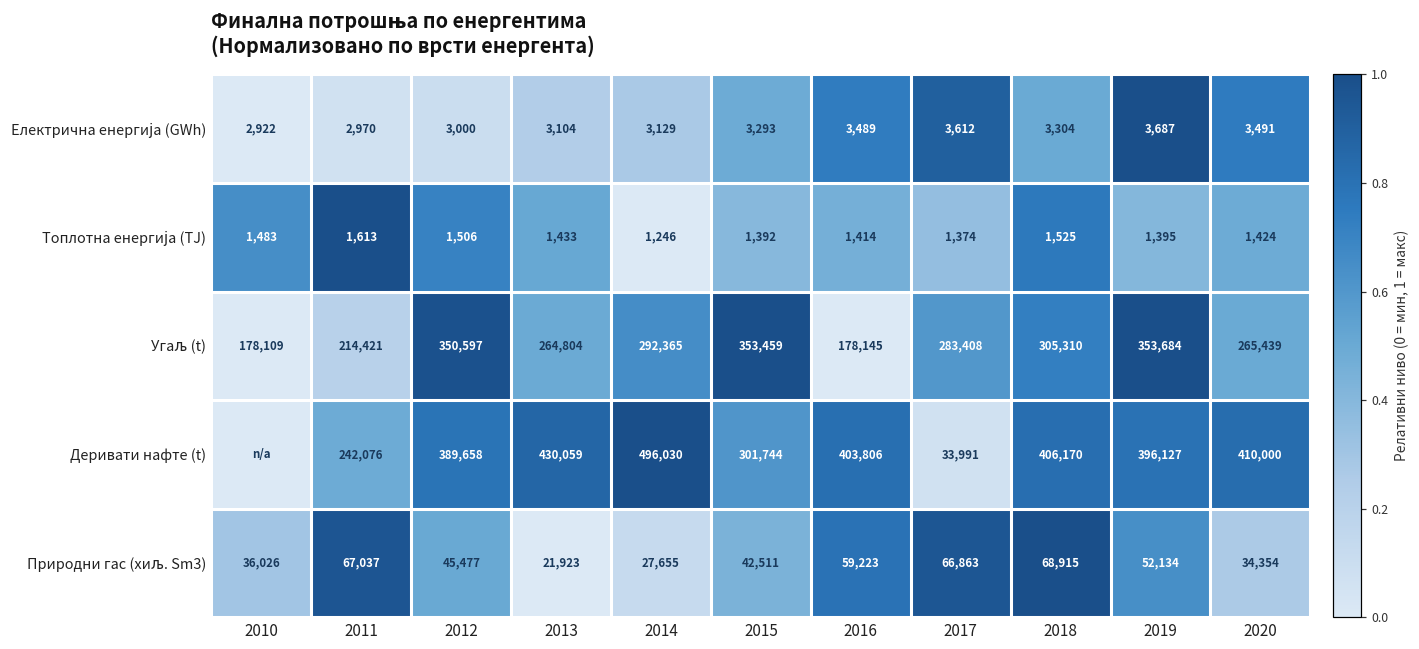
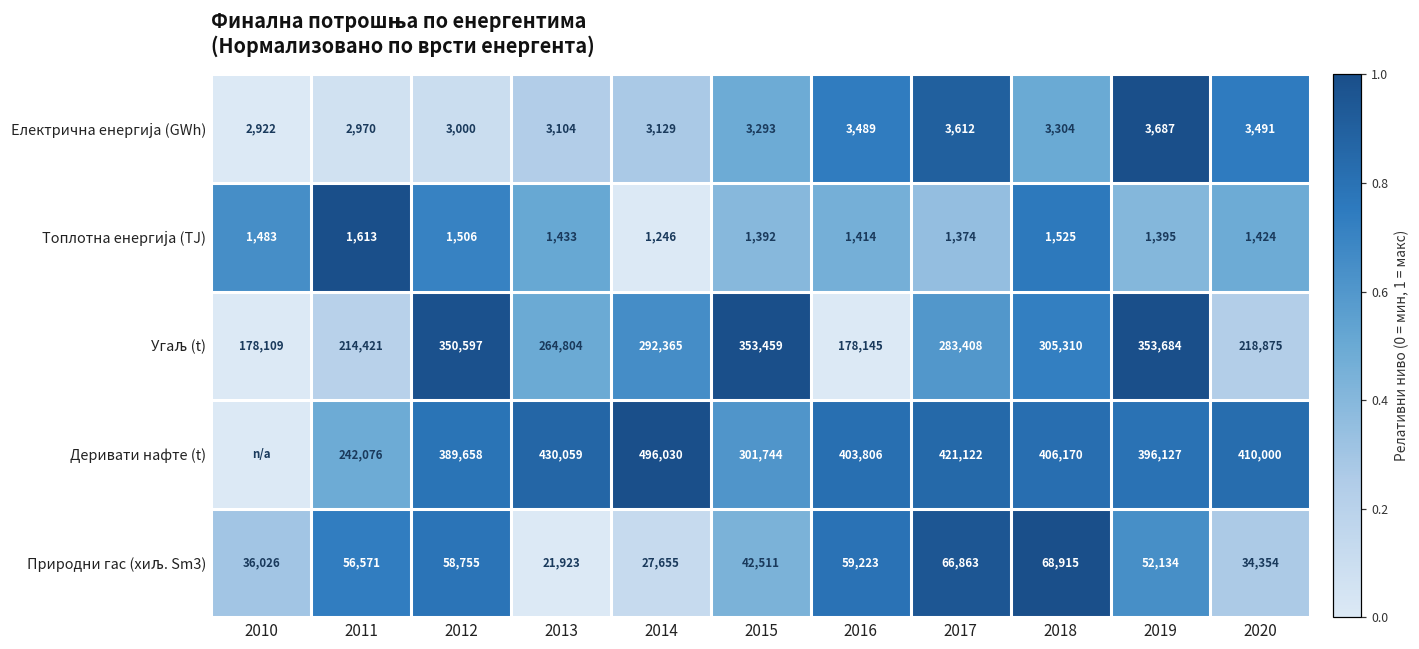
  {
    "Електрична енергија (GWh)": {
      "2010": "2,922",
      "2011": "2,970",
      "2012": "3,000",
      "2013": "3,104",
      "2014": "3,129",
      "2015": "3,293",
      "2016": "3,489",
      "2017": "3,612",
      "2018": "3,304",
      "2019": "3,687",
      "2020": "3,491"
    },
    "Топлотна енергија (TJ)": {
      "2010": "1,483",
      "2011": "1,613",
      "2012": "1,506",
      "2013": "1,433",
      "2014": "1,246",
      "2015": "1,392",
      "2016": "1,414",
      "2017": "1,374",
      "2018": "1,525",
      "2019": "1,395",
      "2020": "1,424"
    },
    "Угаљ (t)": {
      "2010": "178,109",
      "2011": "214,421",
      "2012": "350,597",
      "2013": "264,804",
      "2014": "292,365",
      "2015": "353,459",
      "2016": "178,145",
      "2017": "283,408",
      "2018": "305,310",
      "2019": "353,684",
-     "2020": "265,439"
+     "2020": "218,875"
    },
    "Деривати нафте (t)": {
      "2011": "242,076",
      "2012": "389,658",
      "2013": "430,059",
      "2014": "496,030",
      "2015": "301,744",
      "2016": "403,806",
-     "2017": "33,991",
+     "2017": "421,122",
      "2018": "406,170",
      "2019": "396,127",
      "2020": "410,000"
    },
    "Природни гас (хиљ. Sm3)": {
      "2010": "36,026",
-     "2011": "67,037",
-     "2012": "45,477",
+     "2011": "56,571",
+     "2012": "58,755",
      "2013": "21,923",
      "2014": "27,655",
      "2015": "42,511",
      "2016": "59,223",
      "2017": "66,863",
      "2018": "68,915",
      "2019": "52,134",
      "2020": "34,354"
    }
  }
